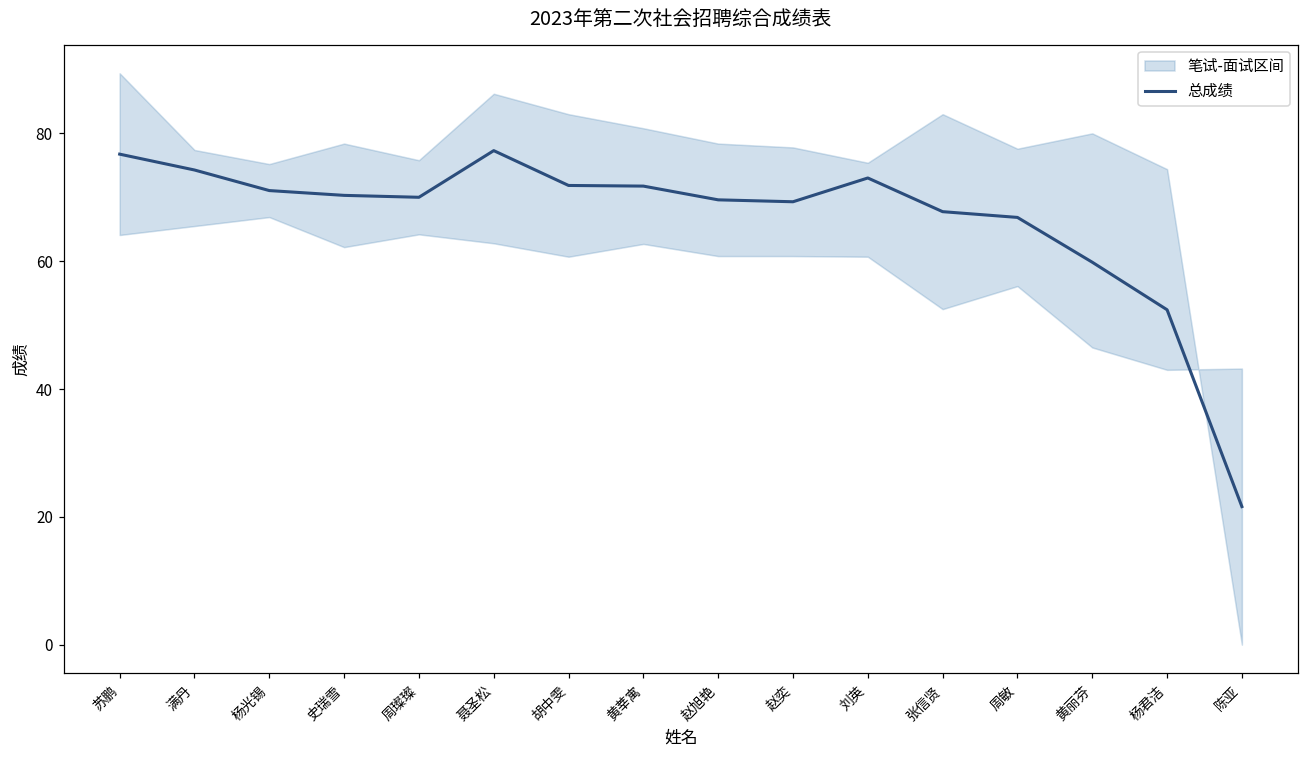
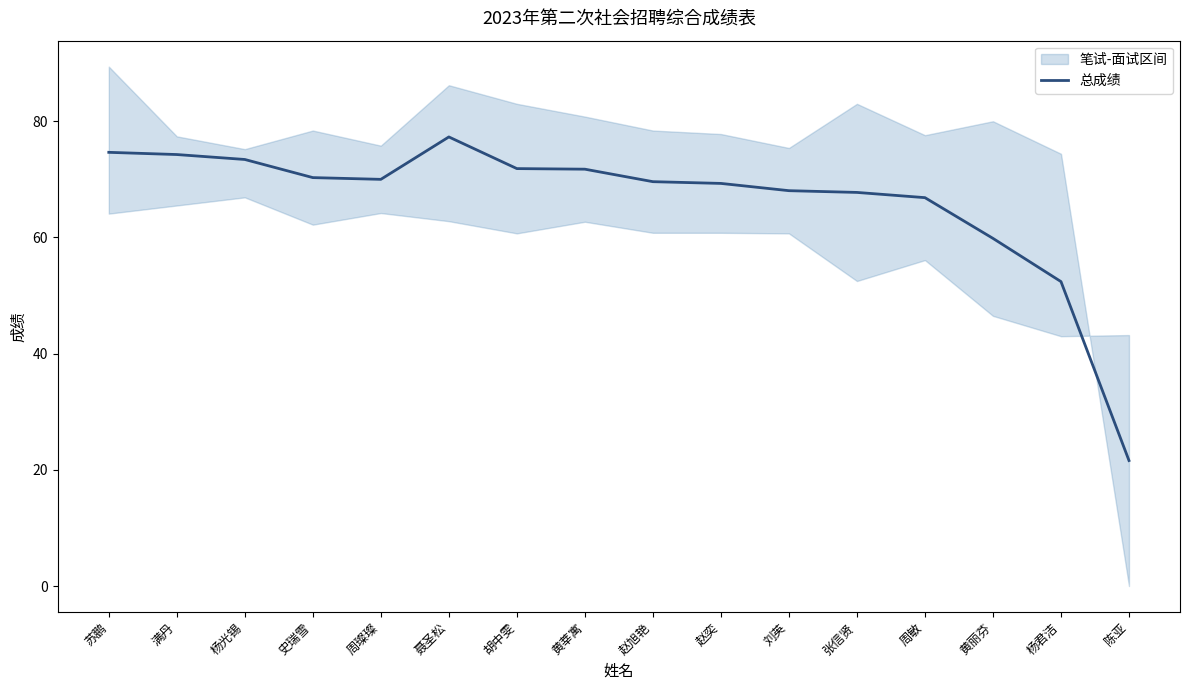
  {
    "总成绩": {
-     "苏鹏": 77,
+     "苏鹏": 75,
      "满丹": 74,
-     "杨光锡": 71,
+     "杨光锡": 73,
      "史瑞雪": 70,
      "周璨璨": 70,
      "聂圣松": 77,
      "胡中雯": 72,
      "黄莘寓": 72,
      "赵旭艳": 70,
      "赵奕": 69,
-     "刘英": 73,
+     "刘英": 68,
      "张信贤": 68,
      "周敏": 67,
      "黄丽芬": 60,
      "杨君洁": 52,
      "陈亚": 22
    }
  }
